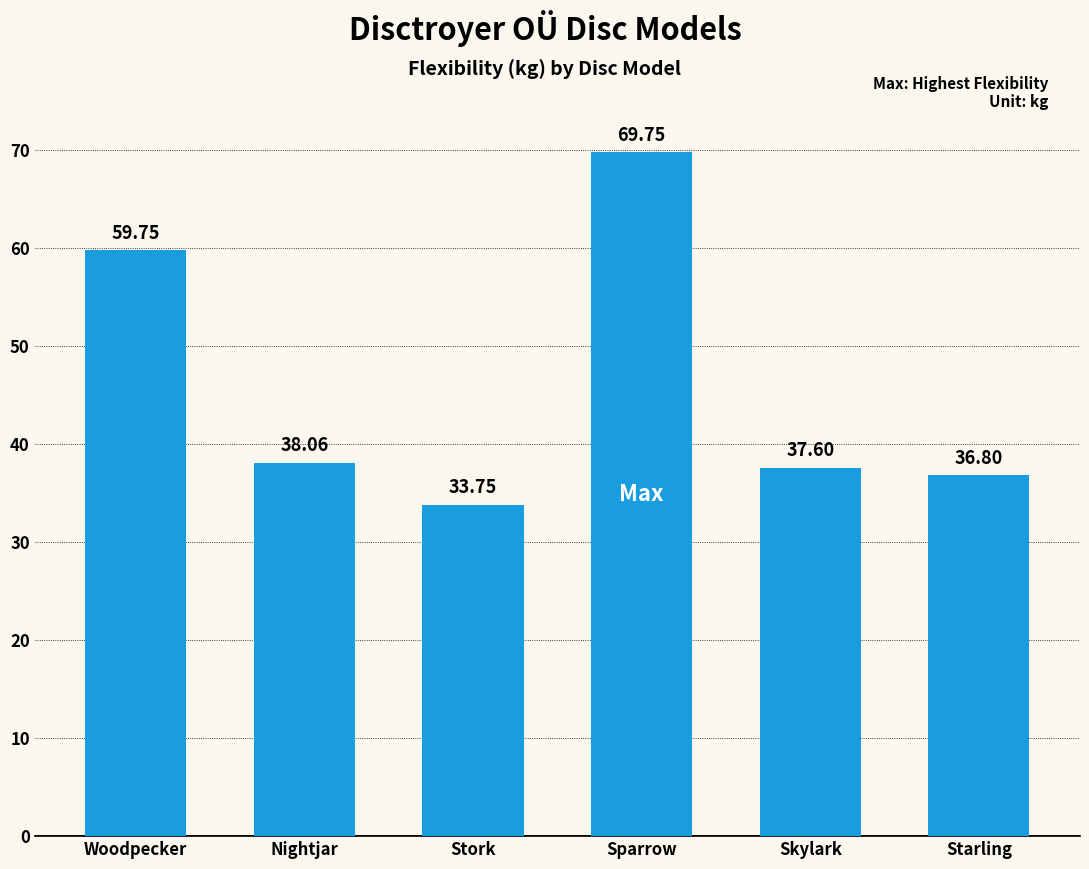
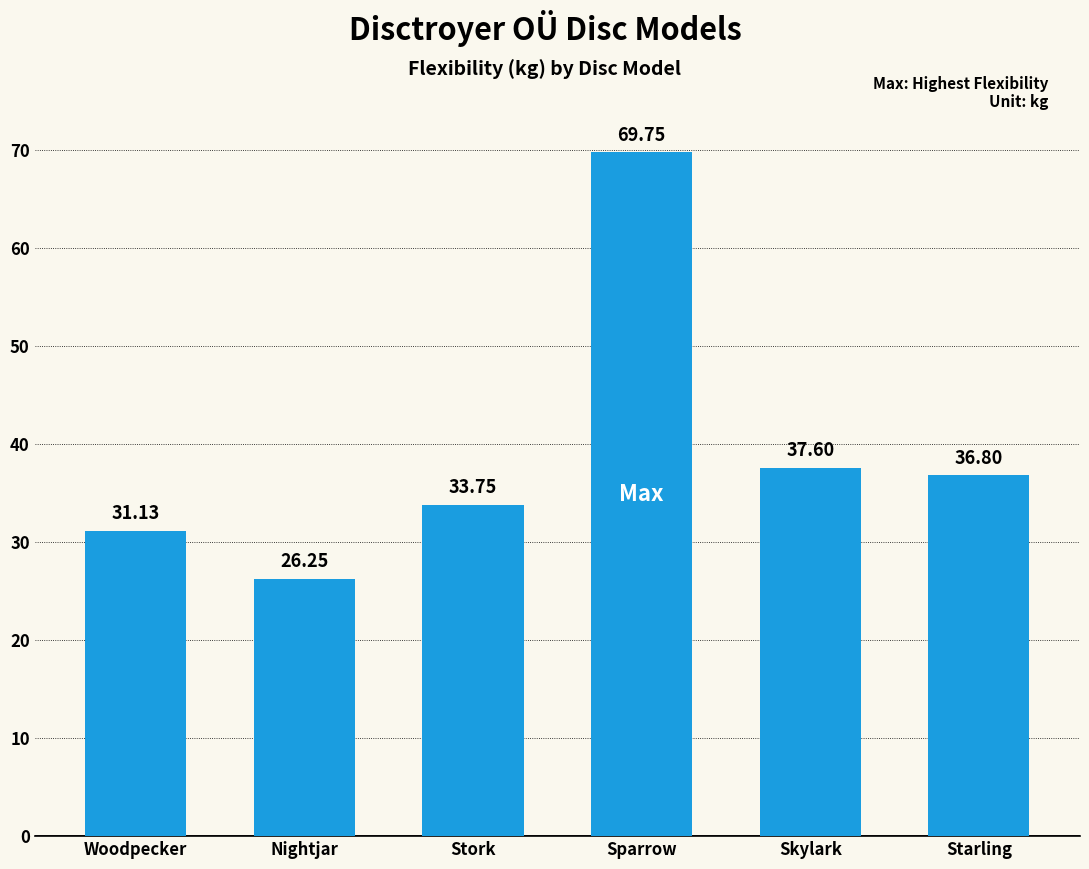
  {
-   "Woodpecker": 59.75,
-   "Nightjar": 38.06,
+   "Woodpecker": 31.13,
+   "Nightjar": 26.25,
    "Stork": 33.75,
    "Sparrow": 69.75,
    "Skylark": 37.60,
    "Starling": 36.80
  }
